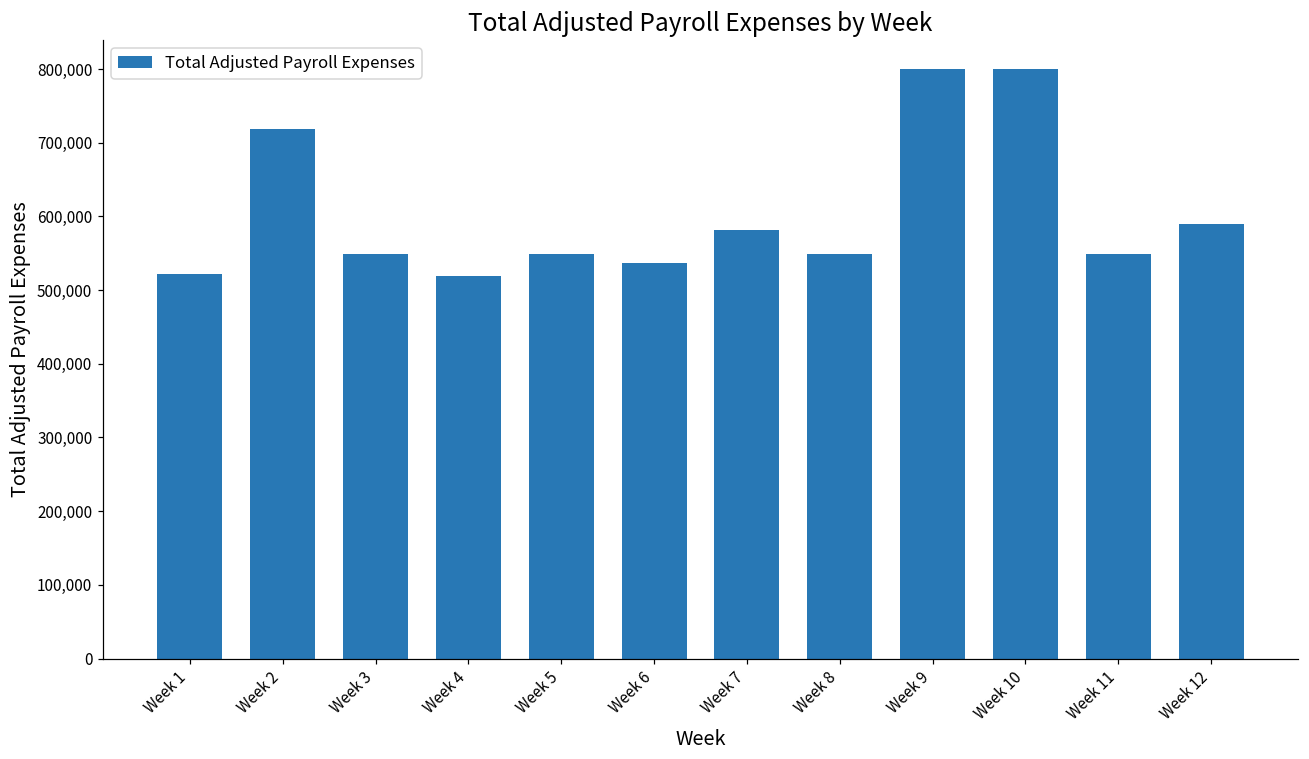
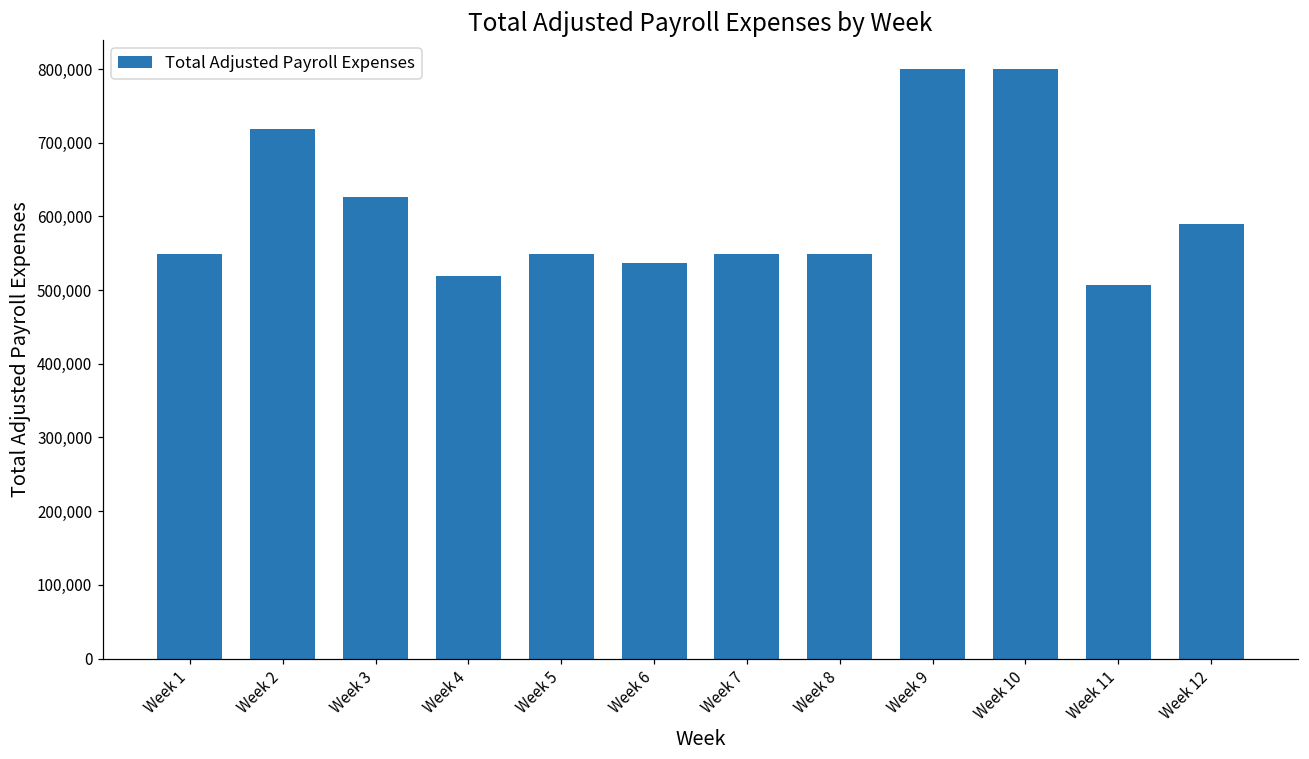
  {
-   "Week 1": "520,000",
+   "Week 1": "550,000",
    "Week 2": "720,000",
-   "Week 3": "550,000",
+   "Week 3": "630,000",
    "Week 4": "520,000",
    "Week 5": "550,000",
    "Week 6": "540,000",
-   "Week 7": "580,000",
+   "Week 7": "550,000",
    "Week 8": "550,000",
    "Week 9": "800,000",
    "Week 10": "800,000",
-   "Week 11": "550,000",
+   "Week 11": "510,000",
    "Week 12": "590,000"
  }
